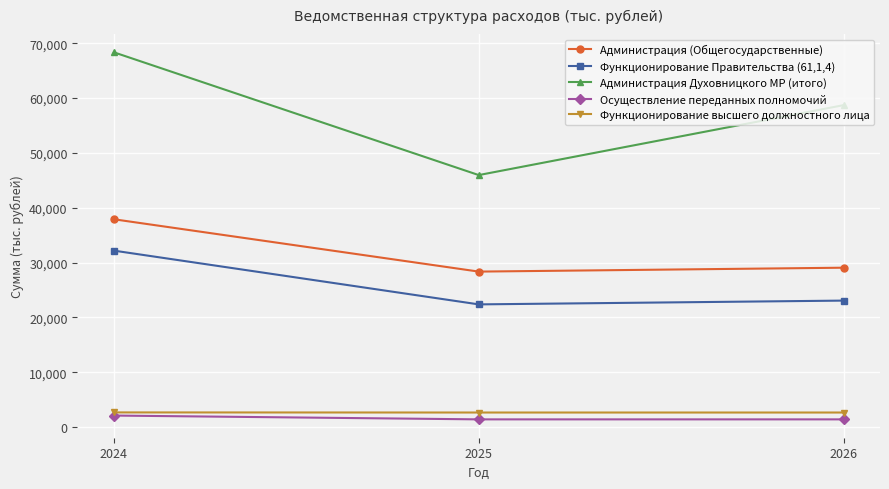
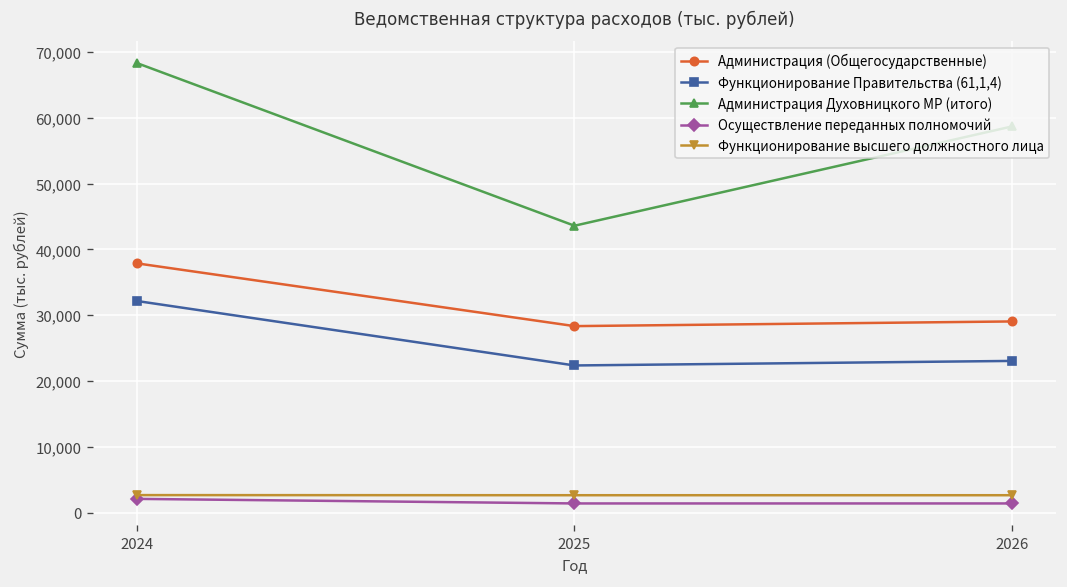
  {
    "Функционирование Правительства (61,1,4)": {
      "2024": "32,000",
      "2025": "22,000",
      "2026": "23,000"
    },
    "Администрация Духовницкого МР (итого)": {
      "2024": "68,000",
-     "2025": "46,000"
+     "2025": "44,000"
    },
    "Осуществление переданных полномочий": {
      "2024": "2,000",
      "2025": "1,000",
      "2026": "1,000"
    }
  }
